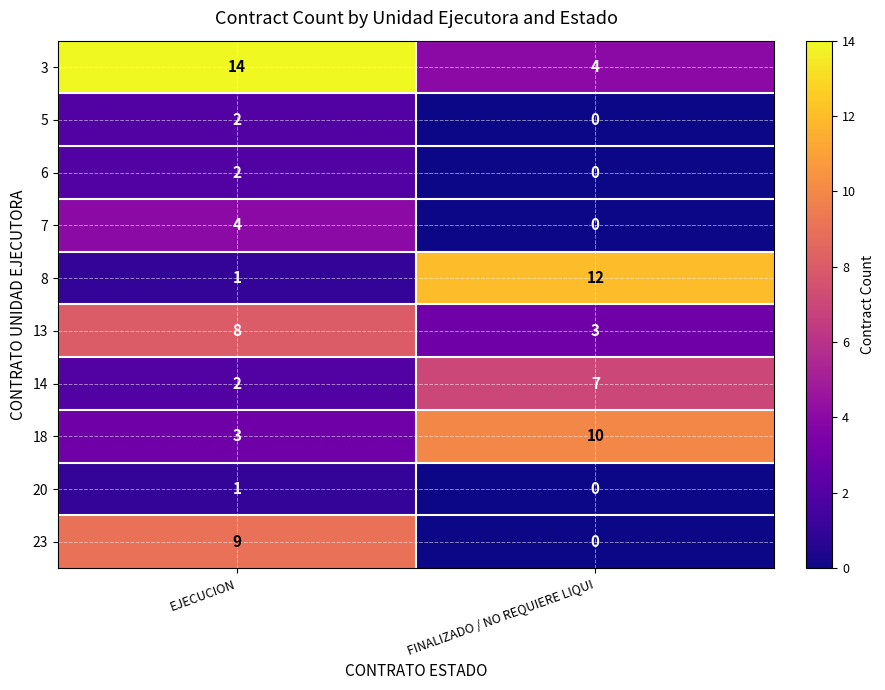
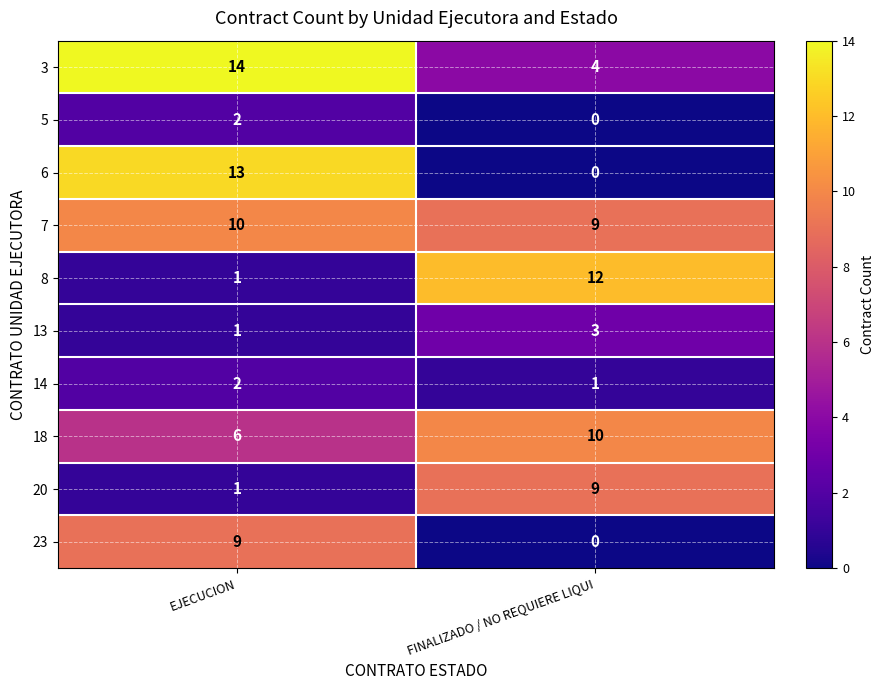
  {
    "3": {
      "EJECUCION": 14,
      "FINALIZADO / NO REQUIERE LIQUI": 4
    },
    "5": {
      "EJECUCION": 2,
      "FINALIZADO / NO REQUIERE LIQUI": 0
    },
    "6": {
-     "EJECUCION": 2,
+     "EJECUCION": 13,
      "FINALIZADO / NO REQUIERE LIQUI": 0
    },
    "7": {
-     "EJECUCION": 4,
-     "FINALIZADO / NO REQUIERE LIQUI": 0
+     "EJECUCION": 10,
+     "FINALIZADO / NO REQUIERE LIQUI": 9
    },
    "8": {
      "EJECUCION": 1,
      "FINALIZADO / NO REQUIERE LIQUI": 12
    },
    "13": {
-     "EJECUCION": 8,
+     "EJECUCION": 1,
      "FINALIZADO / NO REQUIERE LIQUI": 3
    },
    "14": {
      "EJECUCION": 2,
-     "FINALIZADO / NO REQUIERE LIQUI": 7
+     "FINALIZADO / NO REQUIERE LIQUI": 1
    },
    "18": {
-     "EJECUCION": 3,
+     "EJECUCION": 6,
      "FINALIZADO / NO REQUIERE LIQUI": 10
    },
    "20": {
      "EJECUCION": 1,
-     "FINALIZADO / NO REQUIERE LIQUI": 0
+     "FINALIZADO / NO REQUIERE LIQUI": 9
    },
    "23": {
      "EJECUCION": 9,
      "FINALIZADO / NO REQUIERE LIQUI": 0
    }
  }
